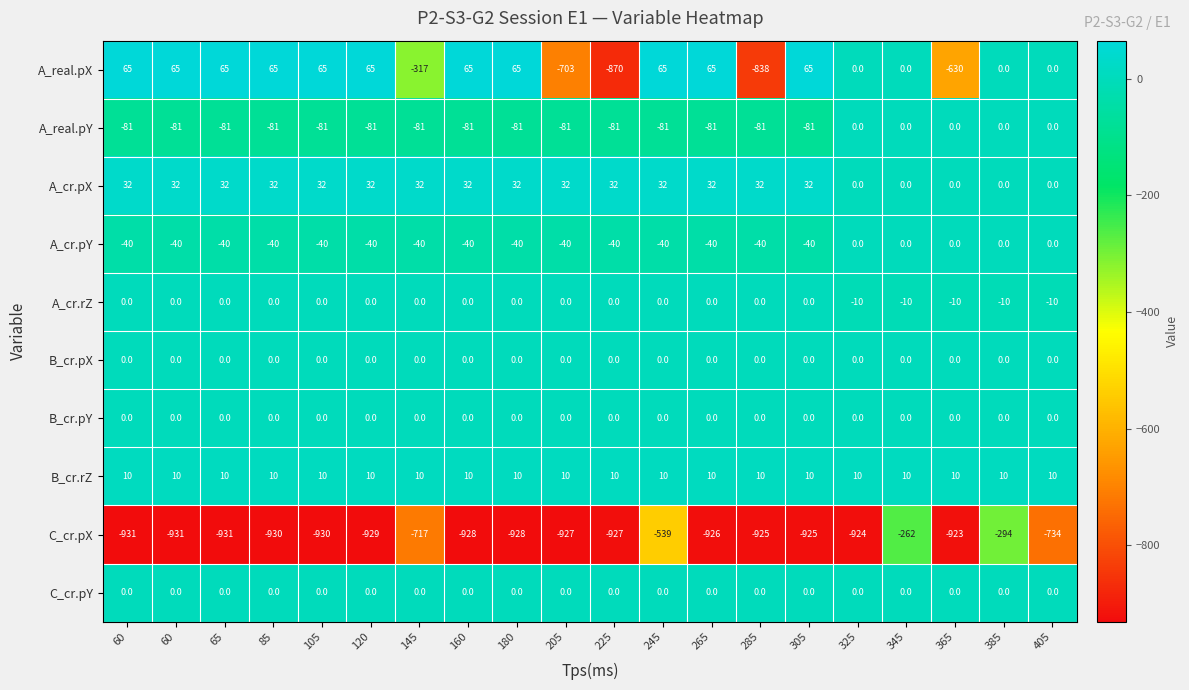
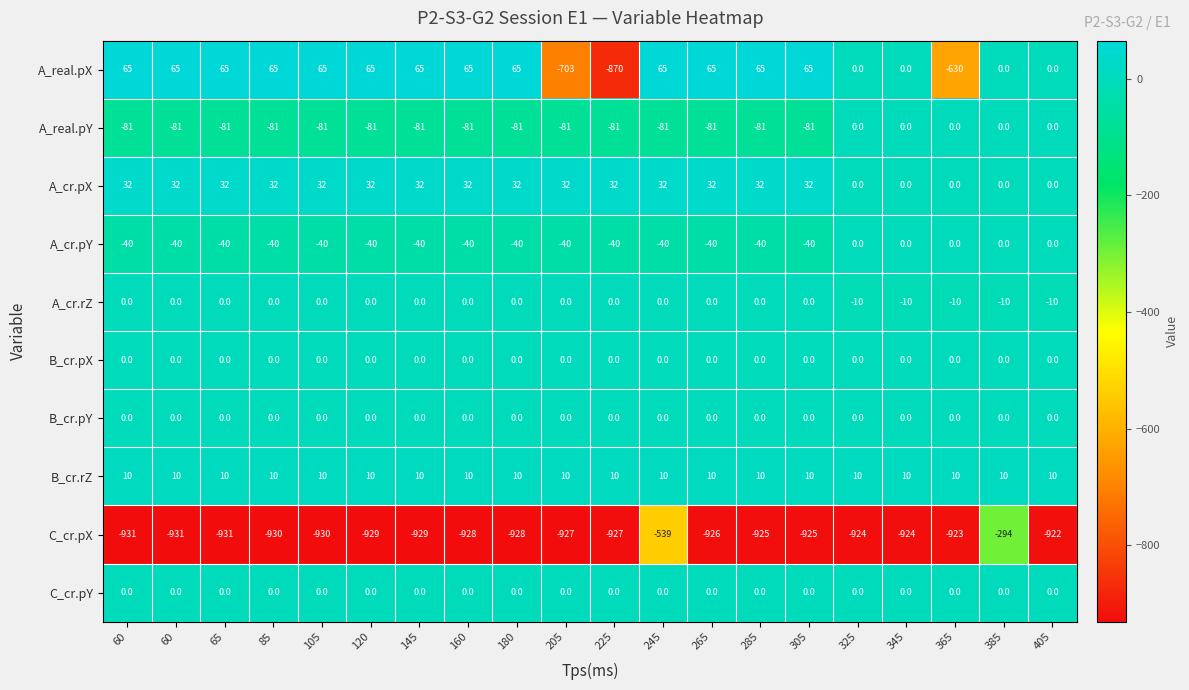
  {
    "A_real.pX": {
      "65": 65,
      "85": 65,
      "105": 65,
      "120": 65,
-     "145": -317,
+     "145": 65,
      "160": 65,
      "180": 65,
      "205": -703,
      "225": -870,
      "245": 65,
      "265": 65,
-     "285": -838,
+     "285": 65,
      "305": 65,
      "325": 0.0,
      "345": 0.0,
      "365": -630,
      "385": 0.0,
      "405": 0.0
    },
    "A_real.pY": {
      "65": -81,
      "85": -81,
      "105": -81,
      "120": -81,
      "145": -81,
      "160": -81,
      "180": -81,
      "205": -81,
      "225": -81,
      "245": -81,
      "265": -81,
      "285": -81,
      "305": -81,
      "325": 0.0,
      "345": 0.0,
      "365": 0.0,
      "385": 0.0,
      "405": 0.0
    },
    "A_cr.pX": {
      "65": 32,
      "85": 32,
      "105": 32,
      "120": 32,
      "145": 32,
      "160": 32,
      "180": 32,
      "205": 32,
      "225": 32,
      "245": 32,
      "265": 32,
      "285": 32,
      "305": 32,
      "325": 0.0,
      "345": 0.0,
      "365": 0.0,
      "385": 0.0,
      "405": 0.0
    },
    "A_cr.pY": {
      "65": -40,
      "85": -40,
      "105": -40,
      "120": -40,
      "145": -40,
      "160": -40,
      "180": -40,
      "205": -40,
      "225": -40,
      "245": -40,
      "265": -40,
      "285": -40,
      "305": -40,
      "325": 0.0,
      "345": 0.0,
      "365": 0.0,
      "385": 0.0,
      "405": 0.0
    },
    "A_cr.rZ": {
      "65": 0.0,
      "85": 0.0,
      "105": 0.0,
      "120": 0.0,
      "145": 0.0,
      "160": 0.0,
      "180": 0.0,
      "205": 0.0,
      "225": 0.0,
      "245": 0.0,
      "265": 0.0,
      "285": 0.0,
      "305": 0.0,
      "325": -10,
      "345": -10,
      "365": -10,
      "385": -10,
      "405": -10
    },
    "B_cr.pX": {
      "65": 0.0,
      "85": 0.0,
      "105": 0.0,
      "120": 0.0,
      "145": 0.0,
      "160": 0.0,
      "180": 0.0,
      "205": 0.0,
      "225": 0.0,
      "245": 0.0,
      "265": 0.0,
      "285": 0.0,
      "305": 0.0,
      "325": 0.0,
      "345": 0.0,
      "365": 0.0,
      "385": 0.0,
      "405": 0.0
    },
    "B_cr.pY": {
      "65": 0.0,
      "85": 0.0,
      "105": 0.0,
      "120": 0.0,
      "145": 0.0,
      "160": 0.0,
      "180": 0.0,
      "205": 0.0,
      "225": 0.0,
      "245": 0.0,
      "265": 0.0,
      "285": 0.0,
      "305": 0.0,
      "325": 0.0,
      "345": 0.0,
      "365": 0.0,
      "385": 0.0,
      "405": 0.0
    },
    "B_cr.rZ": {
      "65": 10,
      "85": 10,
      "105": 10,
      "120": 10,
      "145": 10,
      "160": 10,
      "180": 10,
      "205": 10,
      "225": 10,
      "245": 10,
      "265": 10,
      "285": 10,
      "305": 10,
      "325": 10,
      "345": 10,
      "365": 10,
      "385": 10,
      "405": 10
    },
    "C_cr.pX": {
      "65": -931,
      "85": -930,
      "105": -930,
      "120": -929,
-     "145": -717,
+     "145": -929,
      "160": -928,
      "180": -928,
      "205": -927,
      "225": -927,
      "245": -539,
      "265": -926,
      "285": -925,
      "305": -925,
      "325": -924,
-     "345": -262,
+     "345": -924,
      "365": -923,
      "385": -294,
-     "405": -734
+     "405": -922
    },
    "C_cr.pY": {
      "65": 0.0,
      "85": 0.0,
      "105": 0.0,
      "120": 0.0,
      "145": 0.0,
      "160": 0.0,
      "180": 0.0,
      "205": 0.0,
      "225": 0.0,
      "245": 0.0,
      "265": 0.0,
      "285": 0.0,
      "305": 0.0,
      "325": 0.0,
      "345": 0.0,
      "365": 0.0,
      "385": 0.0,
      "405": 0.0
    }
  }
